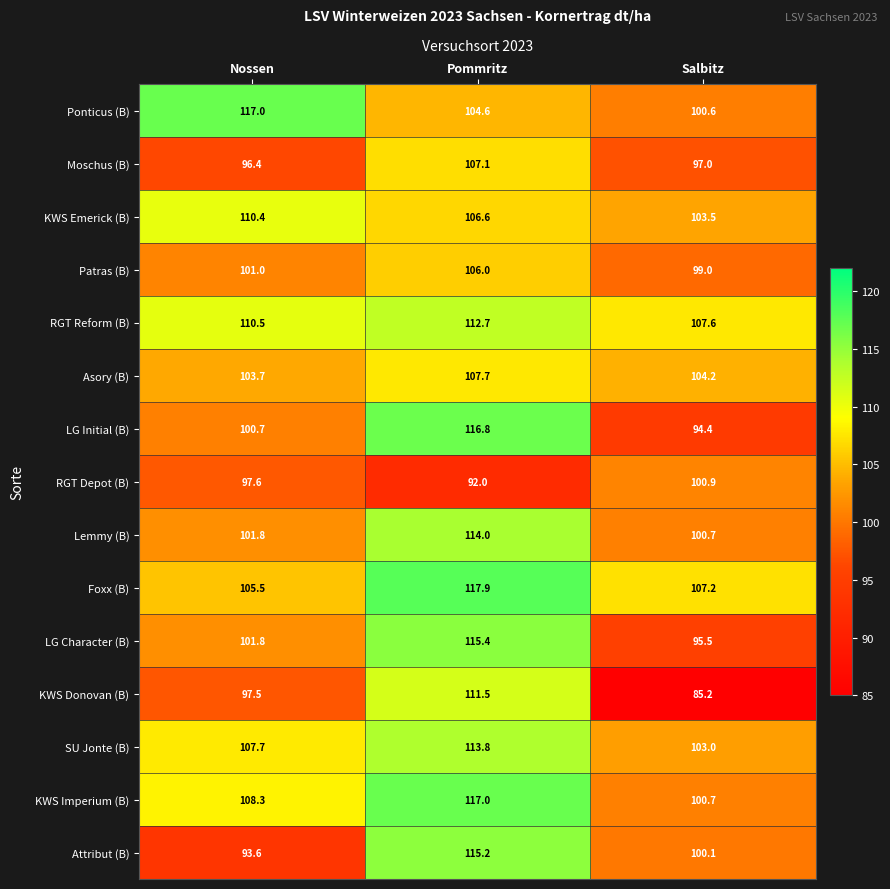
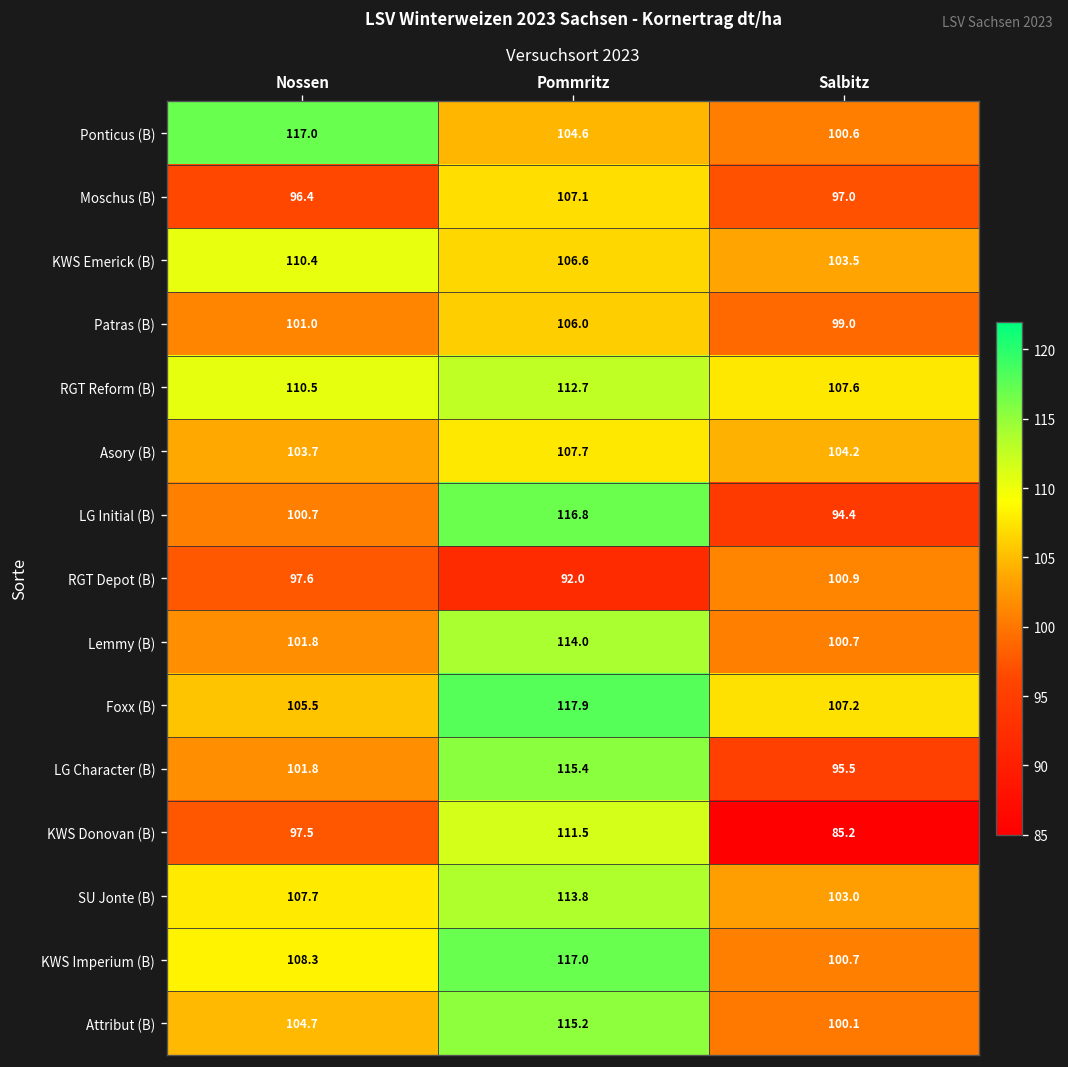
  {
    "Ponticus (B)": {
      "Nossen": 117.0,
      "Pommritz": 104.6,
      "Salbitz": 100.6
    },
    "Moschus (B)": {
      "Nossen": 96.4,
      "Pommritz": 107.1,
      "Salbitz": 97.0
    },
    "KWS Emerick (B)": {
      "Nossen": 110.4,
      "Pommritz": 106.6,
      "Salbitz": 103.5
    },
    "Patras (B)": {
      "Nossen": 101.0,
      "Pommritz": 106.0,
      "Salbitz": 99.0
    },
    "RGT Reform (B)": {
      "Nossen": 110.5,
      "Pommritz": 112.7,
      "Salbitz": 107.6
    },
    "Asory (B)": {
      "Nossen": 103.7,
      "Pommritz": 107.7,
      "Salbitz": 104.2
    },
    "LG Initial (B)": {
      "Nossen": 100.7,
      "Pommritz": 116.8,
      "Salbitz": 94.4
    },
    "RGT Depot (B)": {
      "Nossen": 97.6,
      "Pommritz": 92.0,
      "Salbitz": 100.9
    },
    "Lemmy (B)": {
      "Nossen": 101.8,
      "Pommritz": 114.0,
      "Salbitz": 100.7
    },
    "Foxx (B)": {
      "Nossen": 105.5,
      "Pommritz": 117.9,
      "Salbitz": 107.2
    },
    "LG Character (B)": {
      "Nossen": 101.8,
      "Pommritz": 115.4,
      "Salbitz": 95.5
    },
    "KWS Donovan (B)": {
      "Nossen": 97.5,
      "Pommritz": 111.5,
      "Salbitz": 85.2
    },
    "SU Jonte (B)": {
      "Nossen": 107.7,
      "Pommritz": 113.8,
      "Salbitz": 103.0
    },
    "KWS Imperium (B)": {
      "Nossen": 108.3,
      "Pommritz": 117.0,
      "Salbitz": 100.7
    },
    "Attribut (B)": {
-     "Nossen": 93.6,
+     "Nossen": 104.7,
      "Pommritz": 115.2,
      "Salbitz": 100.1
    }
  }
